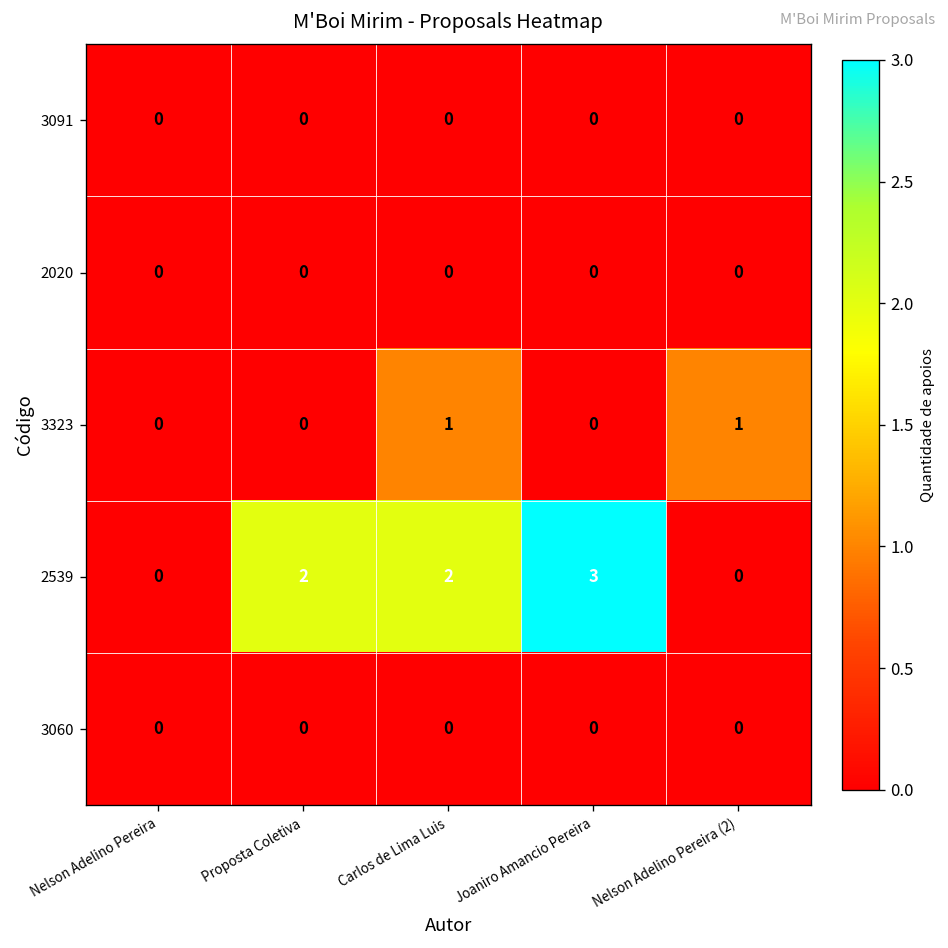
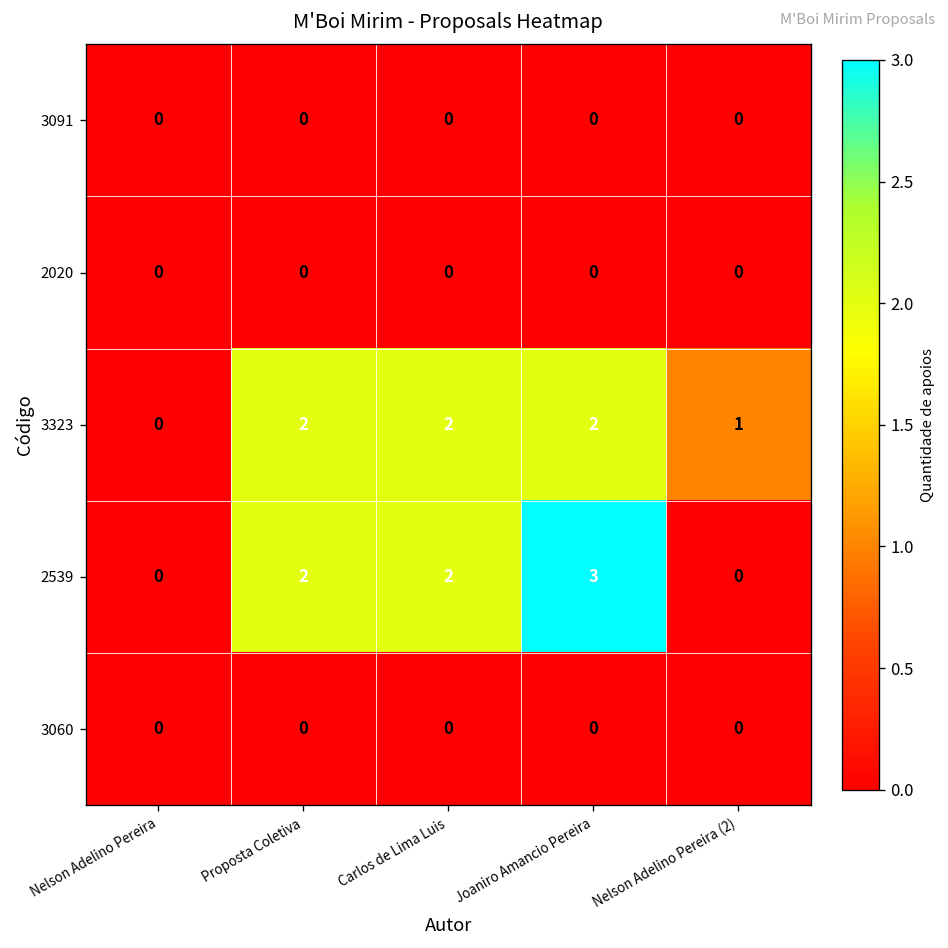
  {
    "3091": {
      "Nelson Adelino Pereira": 0,
      "Proposta Coletiva": 0,
      "Carlos de Lima Luis": 0,
      "Joaniro Amancio Pereira": 0,
      "Nelson Adelino Pereira (2)": 0
    },
    "2020": {
      "Nelson Adelino Pereira": 0,
      "Proposta Coletiva": 0,
      "Carlos de Lima Luis": 0,
      "Joaniro Amancio Pereira": 0,
      "Nelson Adelino Pereira (2)": 0
    },
    "3323": {
      "Nelson Adelino Pereira": 0,
-     "Proposta Coletiva": 0,
-     "Carlos de Lima Luis": 1,
-     "Joaniro Amancio Pereira": 0,
+     "Proposta Coletiva": 2,
+     "Carlos de Lima Luis": 2,
+     "Joaniro Amancio Pereira": 2,
      "Nelson Adelino Pereira (2)": 1
    },
    "2539": {
      "Nelson Adelino Pereira": 0,
      "Proposta Coletiva": 2,
      "Carlos de Lima Luis": 2,
      "Joaniro Amancio Pereira": 3,
      "Nelson Adelino Pereira (2)": 0
    },
    "3060": {
      "Nelson Adelino Pereira": 0,
      "Proposta Coletiva": 0,
      "Carlos de Lima Luis": 0,
      "Joaniro Amancio Pereira": 0,
      "Nelson Adelino Pereira (2)": 0
    }
  }
